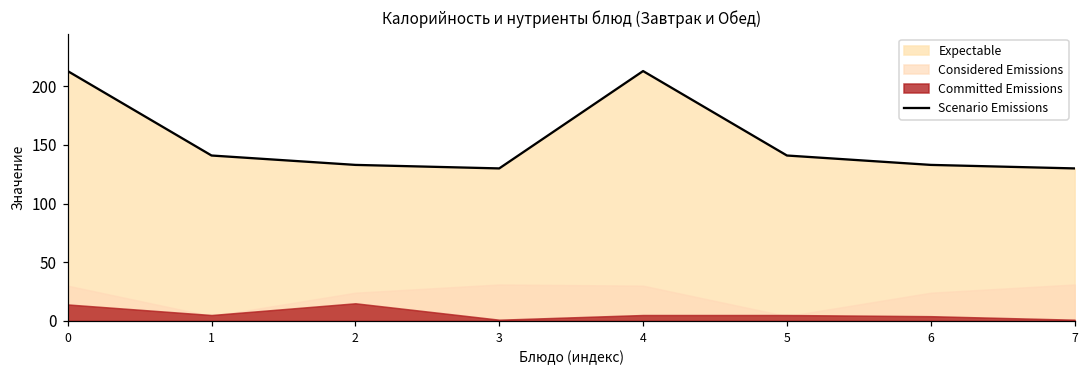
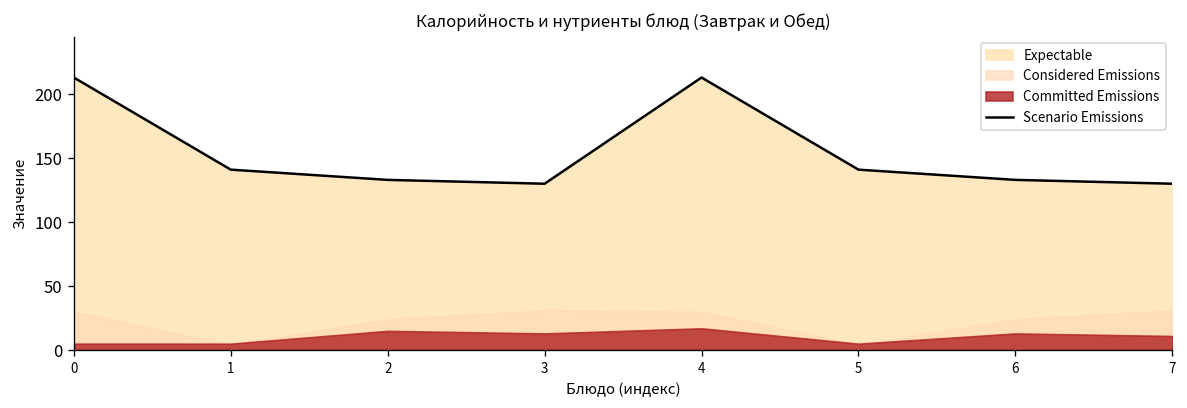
  {
    "Committed Emissions": {
-     "0": 14,
+     "0": 5,
      "2": 15,
-     "3": 1,
-     "4": 5,
-     "6": 4,
-     "7": 1
+     "3": 13,
+     "4": 17,
+     "6": 13,
+     "7": 11
    }
  }
